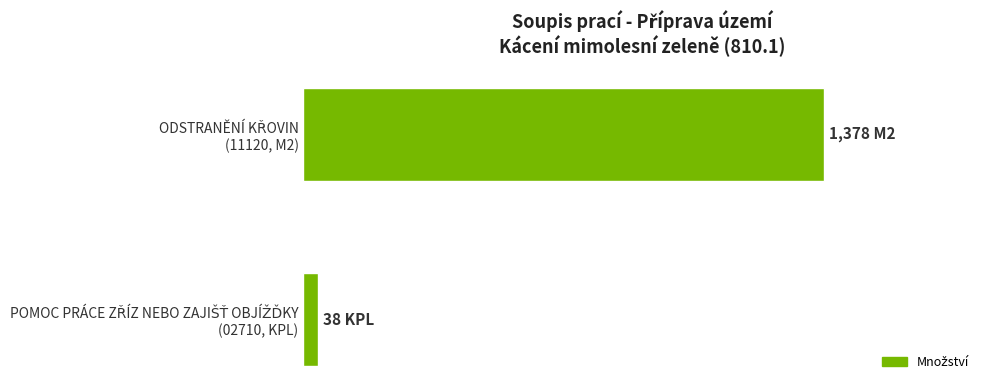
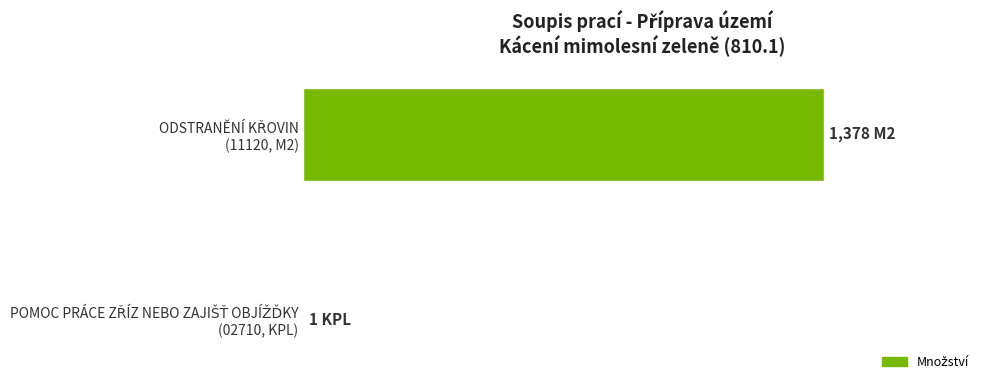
  {
    "ODSTRANĚNÍ KŘOVIN (11120, M2)": "1,378",
-   "POMOC PRÁCE ZŘÍZ NEBO ZAJIŠŤ OBJÍŽĎKY (02710, KPL)": "38"
+   "POMOC PRÁCE ZŘÍZ NEBO ZAJIŠŤ OBJÍŽĎKY (02710, KPL)": "1"
  }
